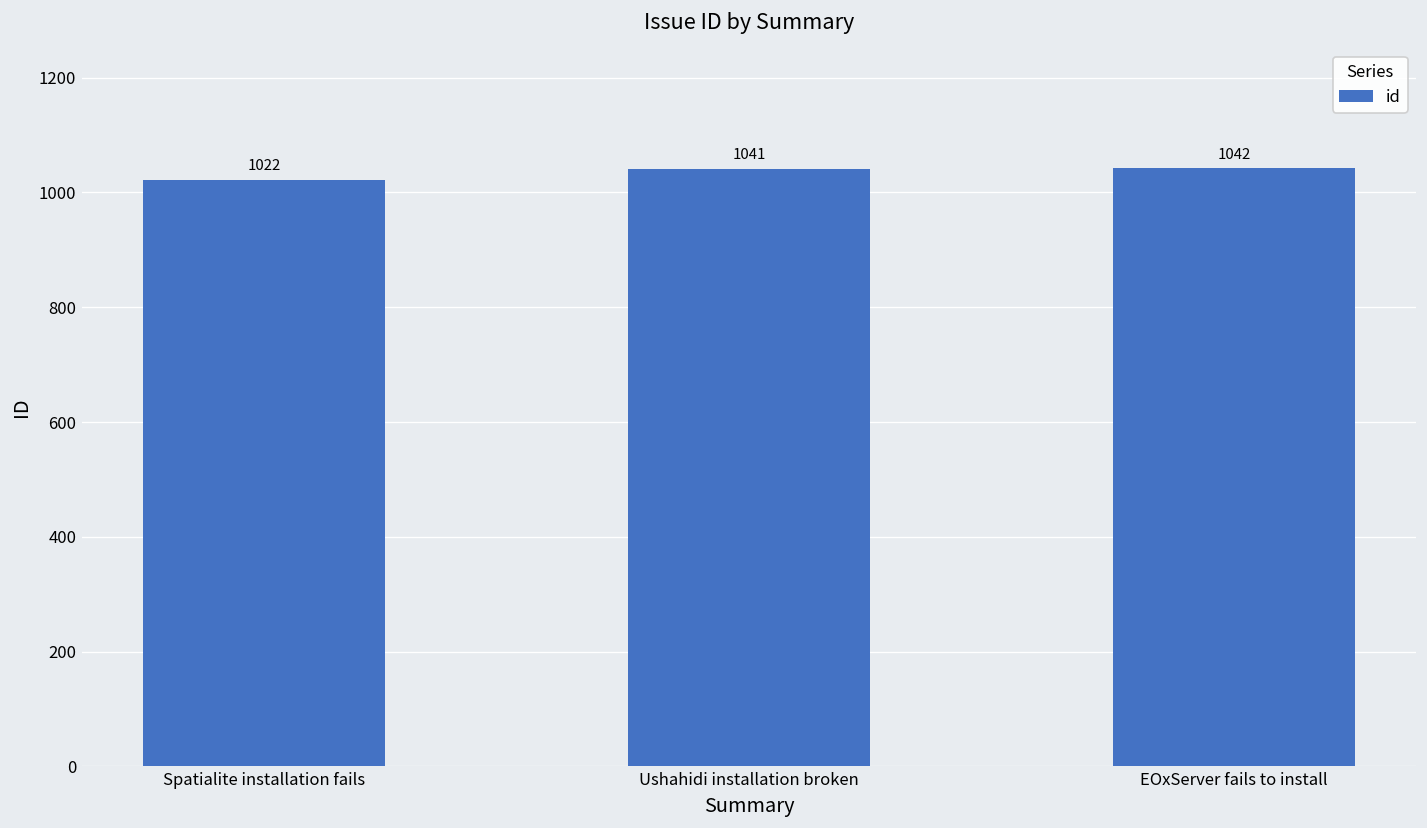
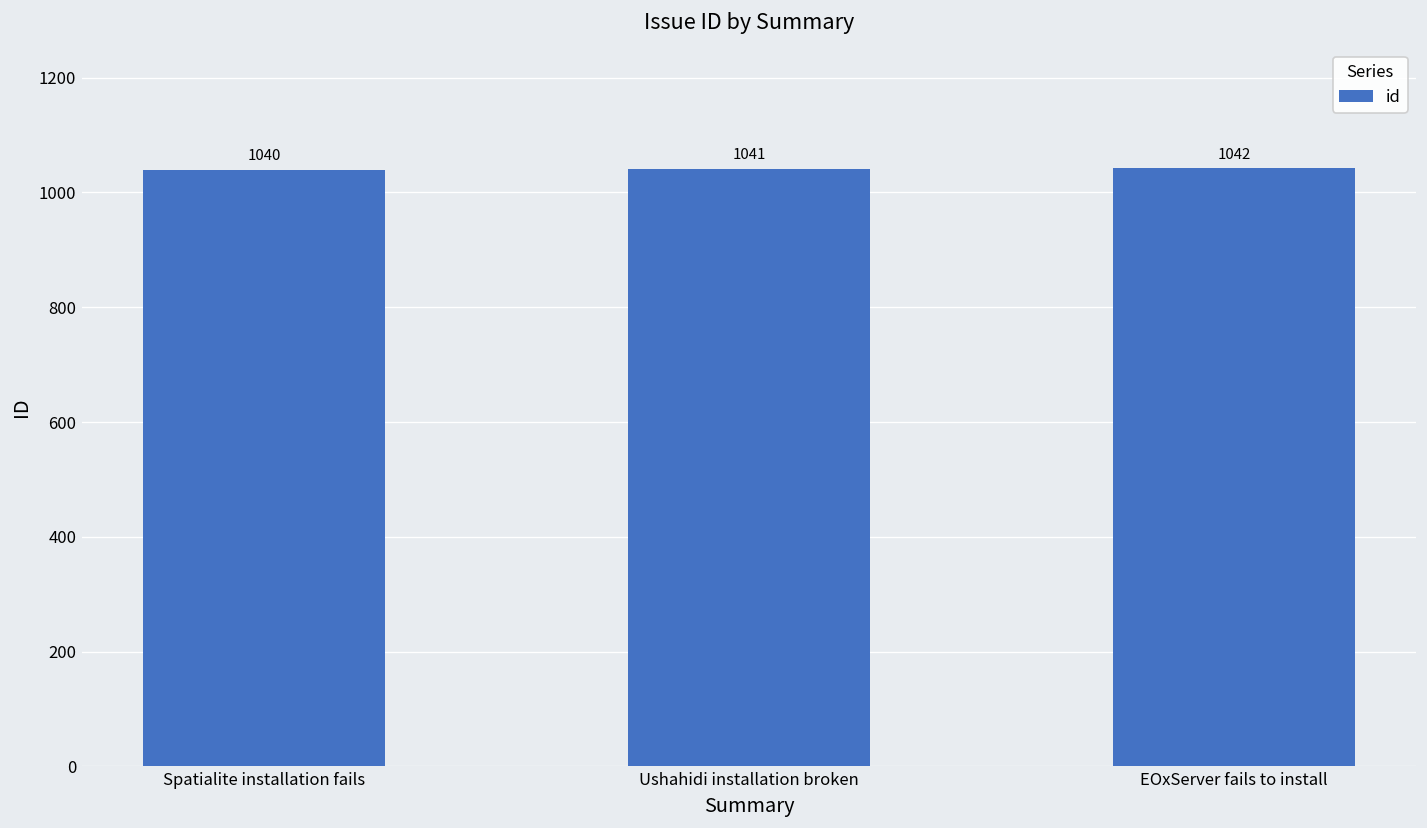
  {
-   "Spatialite installation fails": 1022,
+   "Spatialite installation fails": 1040,
    "Ushahidi installation broken": 1041,
    "EOxServer fails to install": 1042
  }
